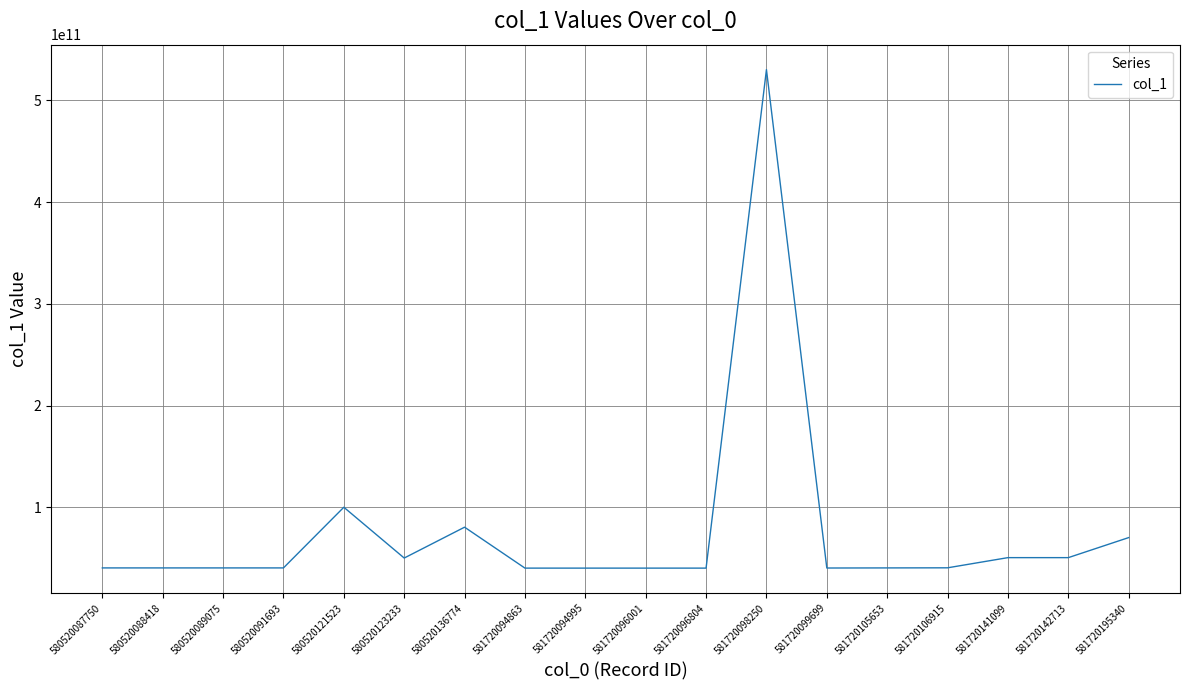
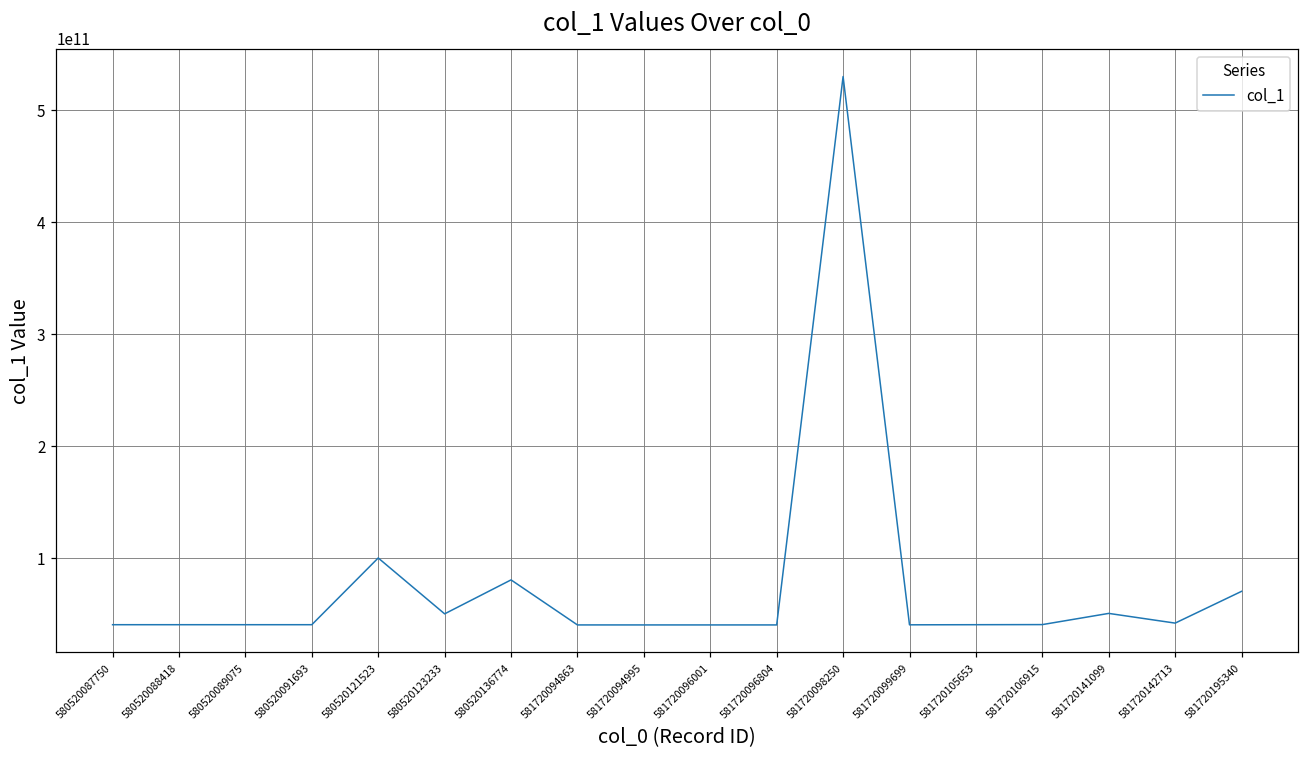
  {
    "580520087750": 41000000000,
    "580520088418": 41000000000,
    "580520089075": 41000000000,
    "580520091693": 41000000000,
    "580520121523": 100000000000,
    "580520123233": 50000000000,
    "580520136774": 81000000000,
    "581720094863": 40000000000,
    "581720094995": 40000000000,
    "581720096001": 40000000000,
    "581720096804": 40000000000,
    "581720098250": 530000000000,
    "581720099699": 40000000000,
    "581720105653": 41000000000,
    "581720106915": 41000000000,
    "581720141099": 51000000000,
-   "581720142713": 51000000000,
+   "581720142713": 42000000000,
    "581720195340": 70000000000
  }
